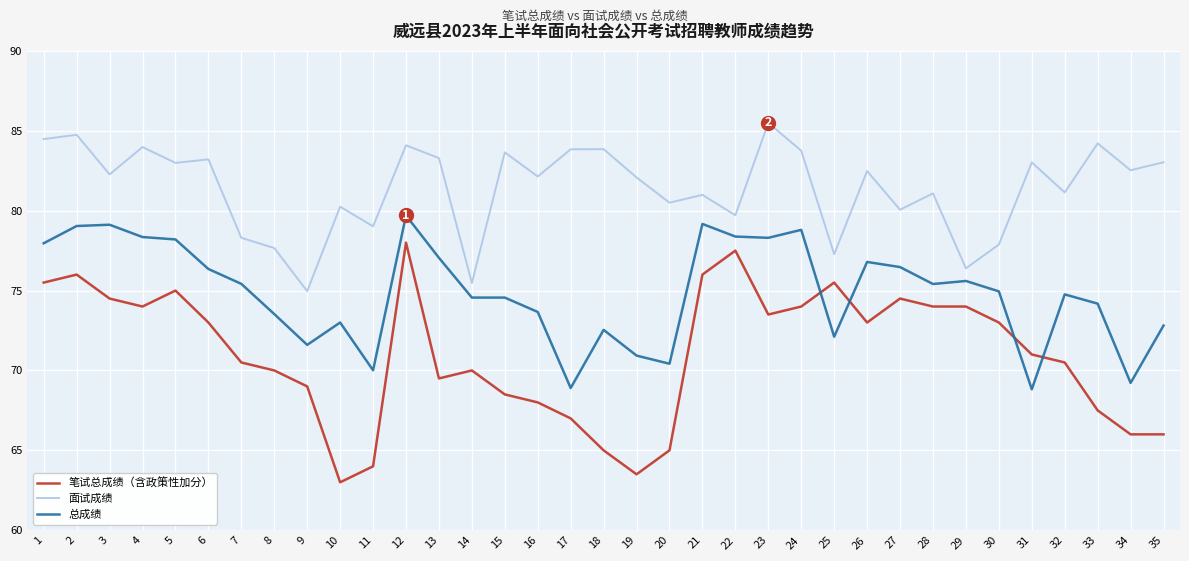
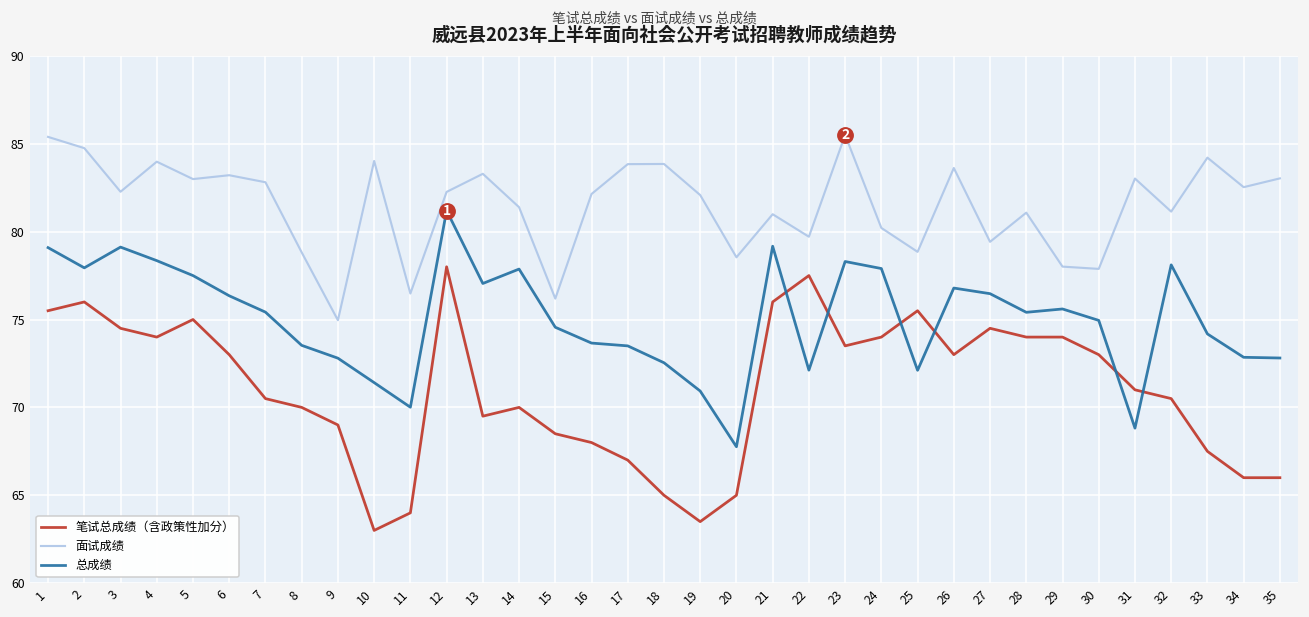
  {
    "面试成绩": {
-     "1": 84.5,
+     "1": 85.4,
      "2": 84.8,
      "3": 82.3,
      "4": 84.0,
      "5": 83.0,
      "6": 83.2,
-     "7": 78.3,
-     "8": 77.7,
+     "7": 82.8,
+     "8": 78.8,
      "9": 75.0,
-     "10": 80.3,
-     "11": 79.0,
-     "12": 84.1,
+     "10": 84.0,
+     "11": 76.5,
+     "12": 82.3,
      "13": 83.3,
-     "14": 75.5,
-     "15": 83.7,
+     "14": 81.4,
+     "15": 76.2,
      "16": 82.1,
      "17": 83.8,
      "18": 83.9,
      "19": 82.1,
-     "20": 80.5,
+     "20": 78.5,
      "21": 81.0,
      "22": 79.7,
-     "24": 83.8,
-     "25": 77.3,
-     "26": 82.5,
-     "27": 80.1,
+     "24": 80.2,
+     "25": 78.9,
+     "26": 83.6,
+     "27": 79.4,
      "28": 81.1,
-     "29": 76.4,
+     "29": 78.0,
      "30": 77.9,
      "31": 83.0,
      "32": 81.1,
      "33": 84.2,
      "34": 82.5,
      "35": 83.0
    },
    "总成绩": {
-     "1": 78.0,
-     "2": 79.0,
+     "1": 79.1,
+     "2": 77.9,
      "3": 79.1,
      "4": 78.4,
-     "5": 78.2,
+     "5": 77.5,
      "6": 76.4,
      "7": 75.4,
      "8": 73.5,
-     "9": 71.6,
-     "10": 73.0,
+     "9": 72.8,
+     "10": 71.4,
      "11": 70.0,
-     "12": 79.7,
+     "12": 81.2,
      "13": 77.1,
-     "14": 74.6,
+     "14": 77.9,
      "15": 74.6,
      "16": 73.7,
-     "17": 68.9,
+     "17": 73.5,
      "18": 72.5,
      "19": 70.9,
-     "20": 70.4,
+     "20": 67.8,
      "21": 79.2,
-     "22": 78.4,
+     "22": 72.1,
      "23": 78.3,
-     "24": 78.8,
+     "24": 77.9,
      "25": 72.1,
      "26": 76.8,
      "27": 76.5,
      "28": 75.4,
      "29": 75.6,
      "30": 75.0,
      "31": 68.8,
-     "32": 74.8,
+     "32": 78.1,
      "33": 74.2,
-     "34": 69.2,
+     "34": 72.9,
      "35": 72.8
    }
  }
